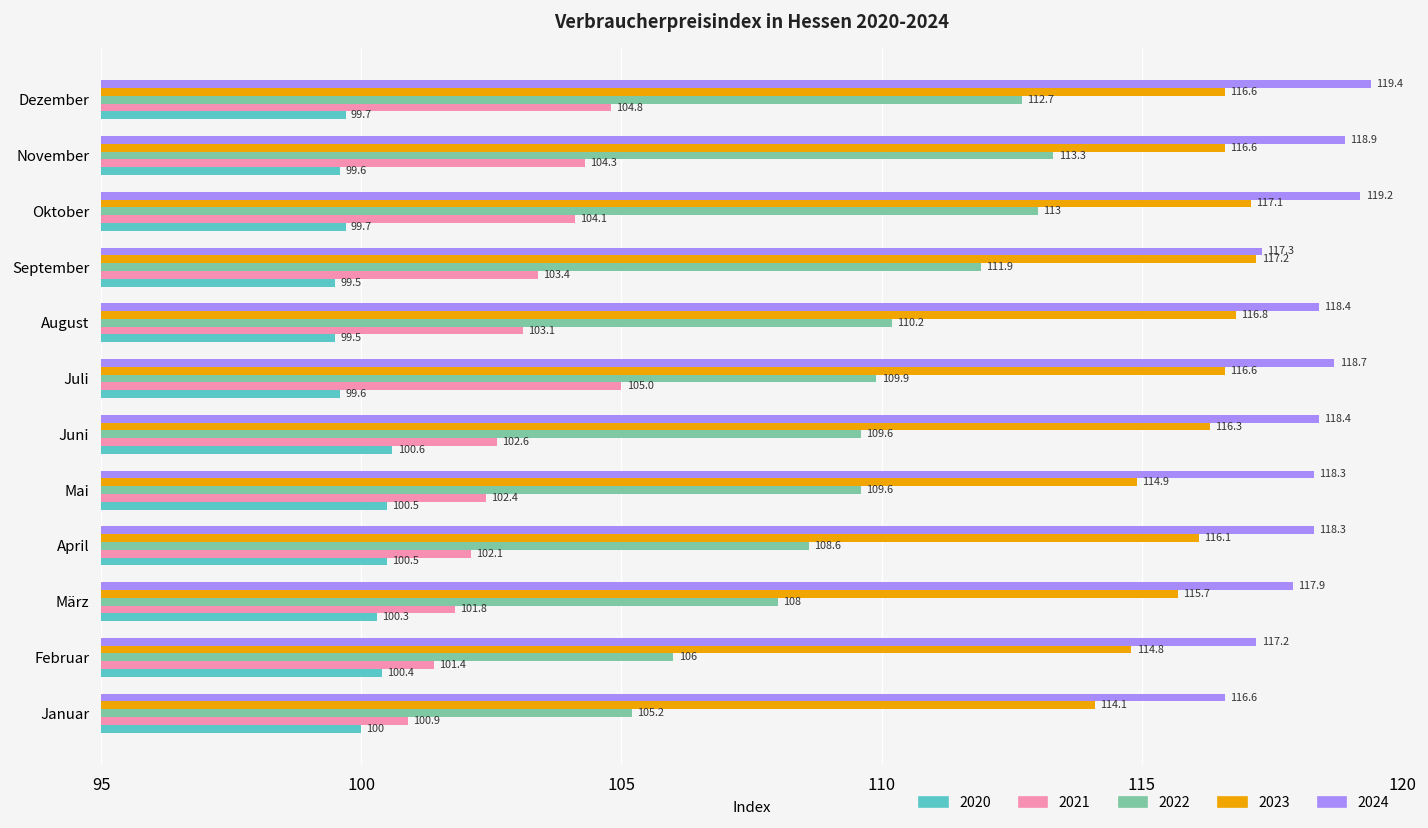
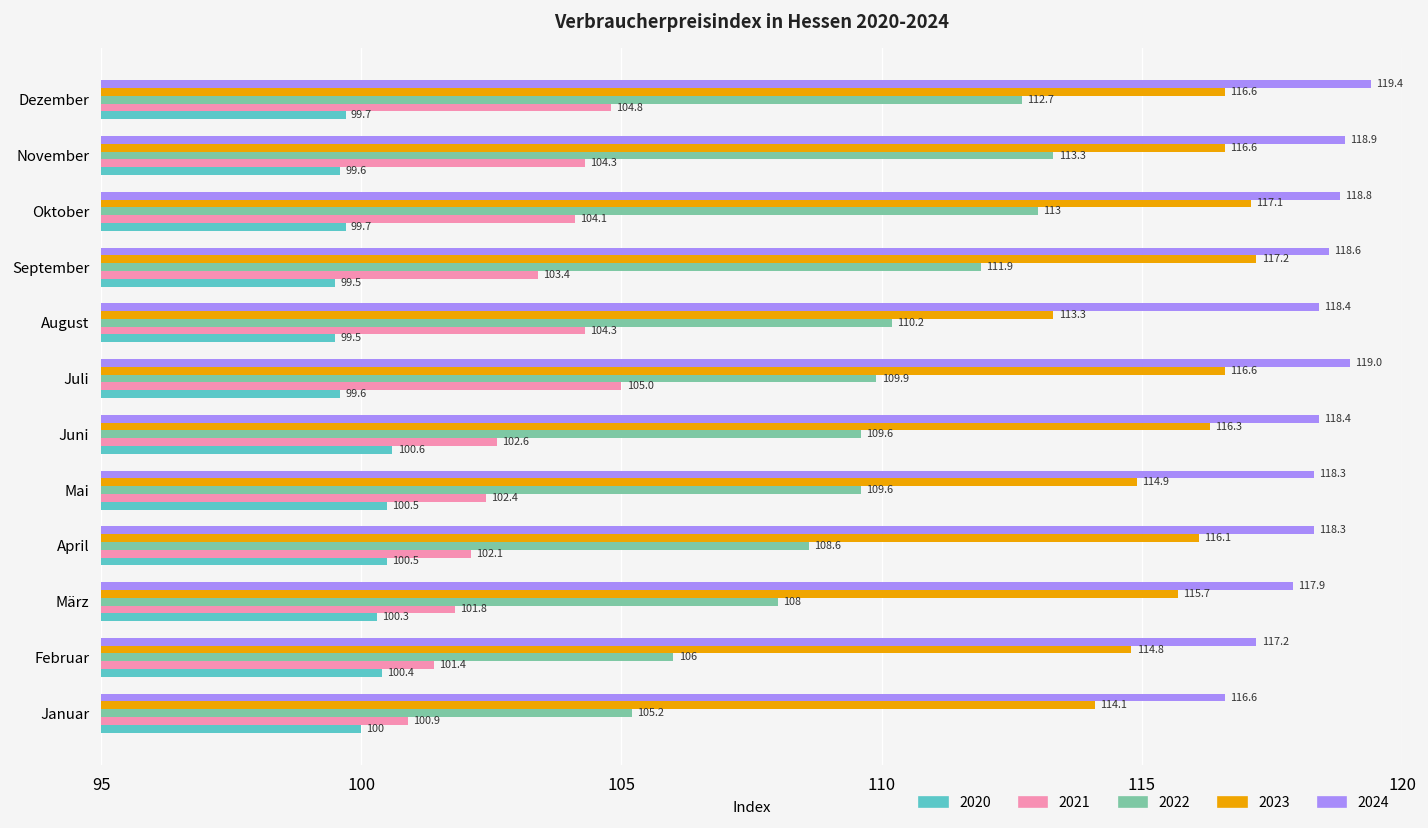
  {
    "2021": {
      "Dezember": 104.8,
      "November": 104.3,
      "Oktober": 104.1,
      "September": 103.4,
-     "August": 103.1,
+     "August": 104.3,
      "Juli": 105.0,
      "Juni": 102.6,
      "Mai": 102.4,
      "April": 102.1,
      "März": 101.8,
      "Februar": 101.4,
      "Januar": 100.9
    },
    "2023": {
      "Dezember": 116.6,
      "November": 116.6,
      "Oktober": 117.1,
      "September": 117.2,
-     "August": 116.8,
+     "August": 113.3,
      "Juli": 116.6,
      "Juni": 116.3,
      "Mai": 114.9,
      "April": 116.1,
      "März": 115.7,
      "Februar": 114.8,
      "Januar": 114.1
    },
    "2024": {
      "Dezember": 119.4,
      "November": 118.9,
-     "Oktober": 119.2,
-     "September": 117.3,
+     "Oktober": 118.8,
+     "September": 118.6,
      "August": 118.4,
-     "Juli": 118.7,
+     "Juli": 119.0,
      "Juni": 118.4,
      "Mai": 118.3,
      "April": 118.3,
      "März": 117.9,
      "Februar": 117.2,
      "Januar": 116.6
    }
  }
